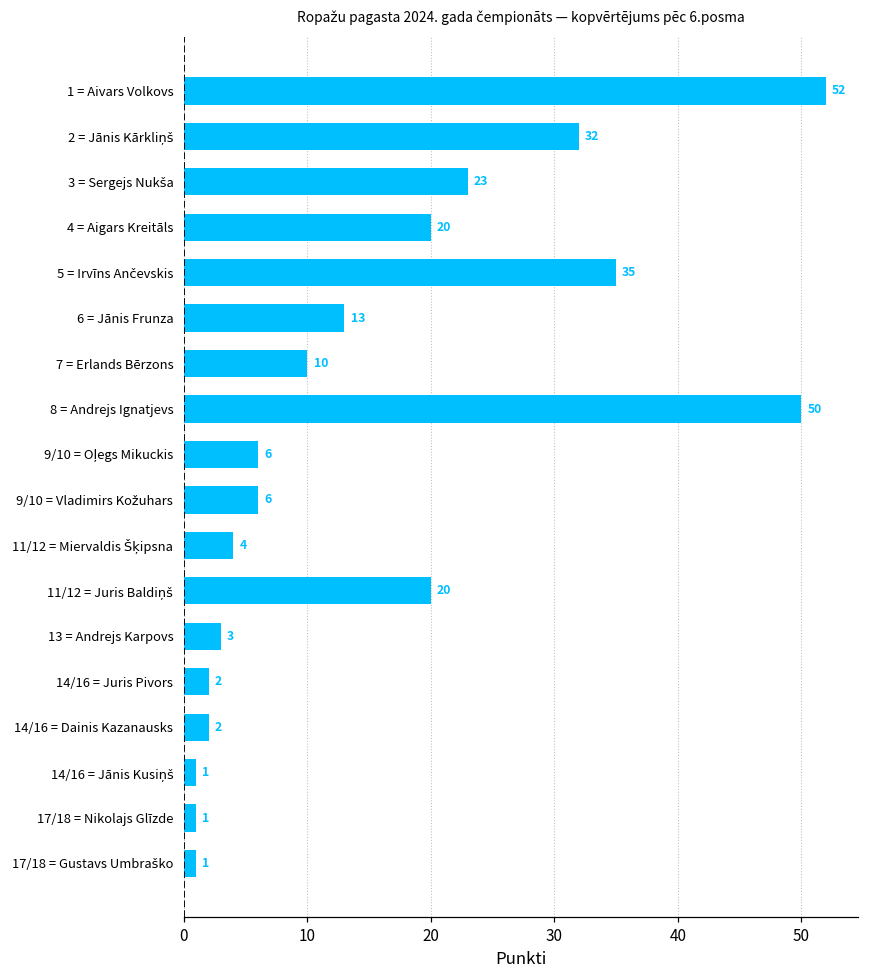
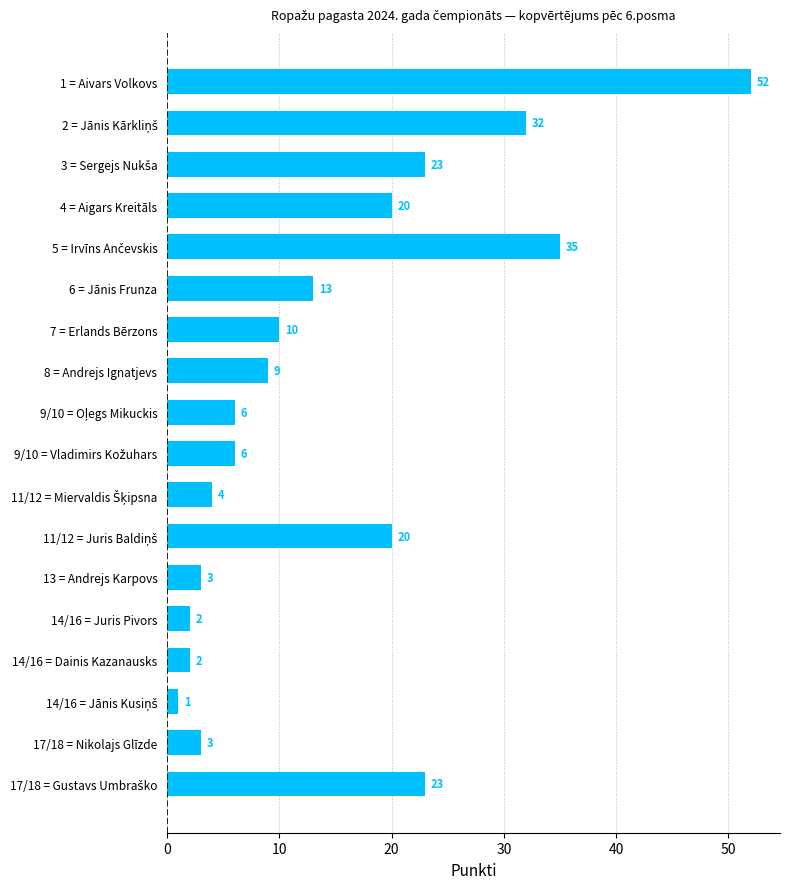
  {
    "1 = Aivars Volkovs": 52,
    "2 = Jānis Kārkliņš": 32,
    "3 = Sergejs Nukša": 23,
    "4 = Aigars Kreitāls": 20,
    "5 = Irvīns Ančevskis": 35,
    "6 = Jānis Frunza": 13,
    "7 = Erlands Bērzons": 10,
-   "8 = Andrejs Ignatjevs": 50,
+   "8 = Andrejs Ignatjevs": 9,
    "9/10 = Oļegs Mikuckis": 6,
    "9/10 = Vladimirs Kožuhars": 6,
    "11/12 = Miervaldis Šķipsna": 4,
    "11/12 = Juris Baldiņš": 20,
    "13 = Andrejs Karpovs": 3,
    "14/16 = Juris Pivors": 2,
    "14/16 = Dainis Kazanausks": 2,
    "14/16 = Jānis Kusiņš": 1,
-   "17/18 = Nikolajs Glīzde": 1,
-   "17/18 = Gustavs Umbraško": 1
+   "17/18 = Nikolajs Glīzde": 3,
+   "17/18 = Gustavs Umbraško": 23
  }
